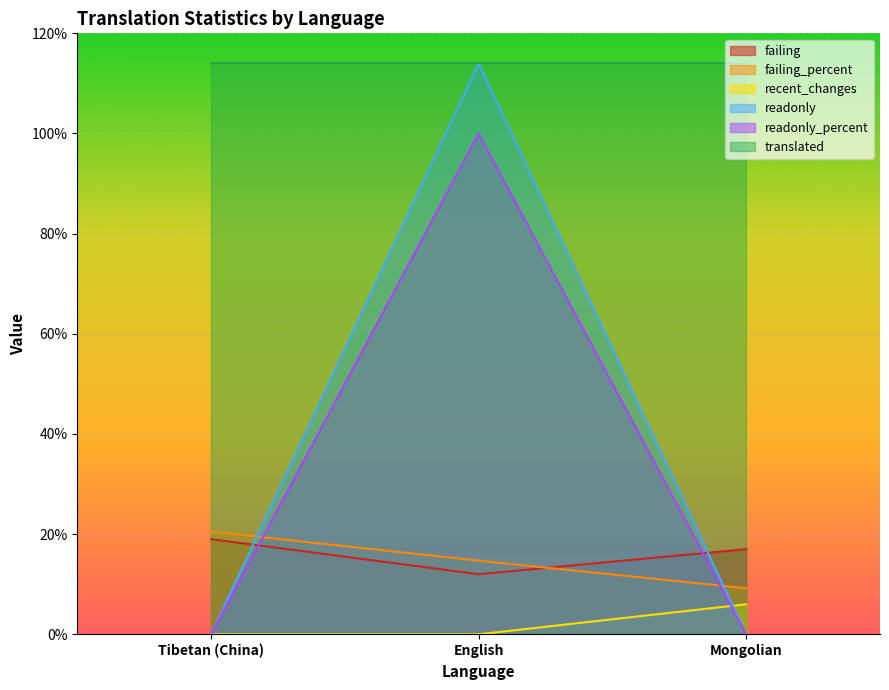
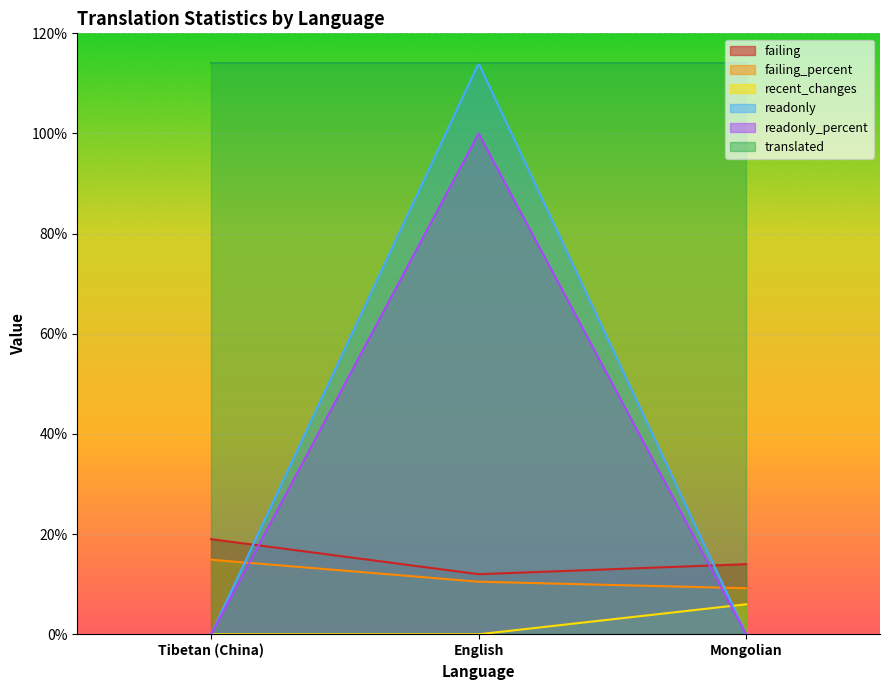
  {
    "failing": {
      "Tibetan (China)": "19%",
      "English": "12%",
-     "Mongolian": "17%"
+     "Mongolian": "14%"
    },
    "failing_percent": {
-     "Tibetan (China)": "21%",
-     "English": "15%",
+     "Tibetan (China)": "15%",
+     "English": "11%",
      "Mongolian": "9%"
    },
    "recent_changes": {
      "English": "0%",
      "Mongolian": "6%"
    },
    "readonly_percent": {
      "English": "100%"
    },
    "translated": {
      "Tibetan (China)": "114%"
    }
  }
